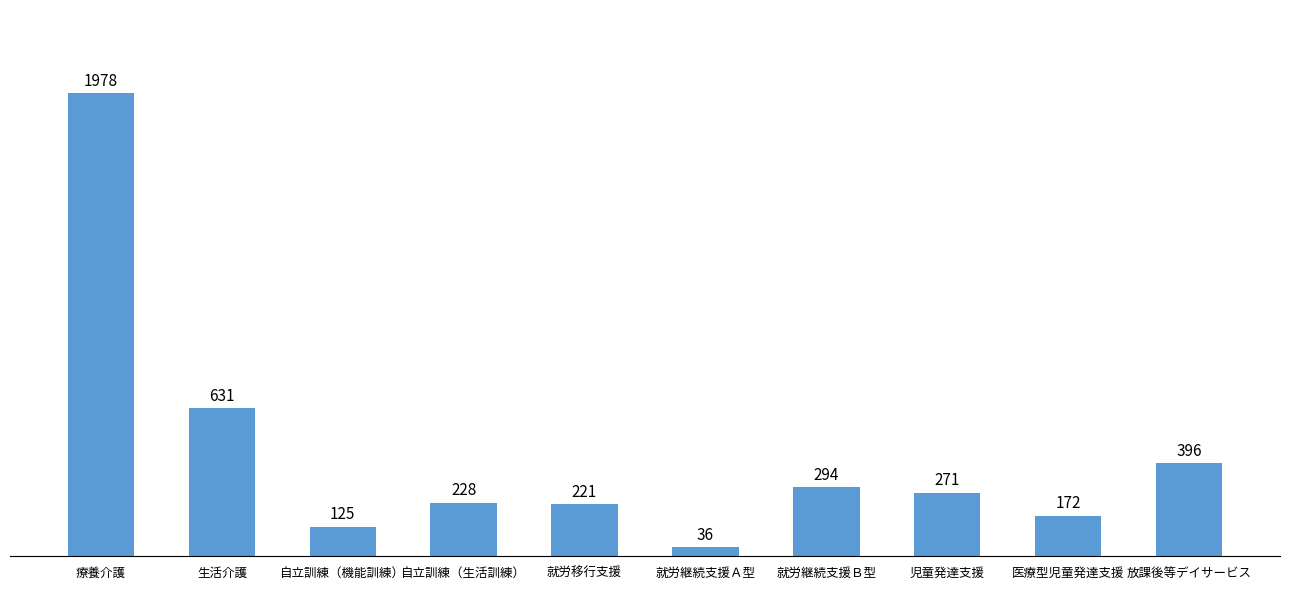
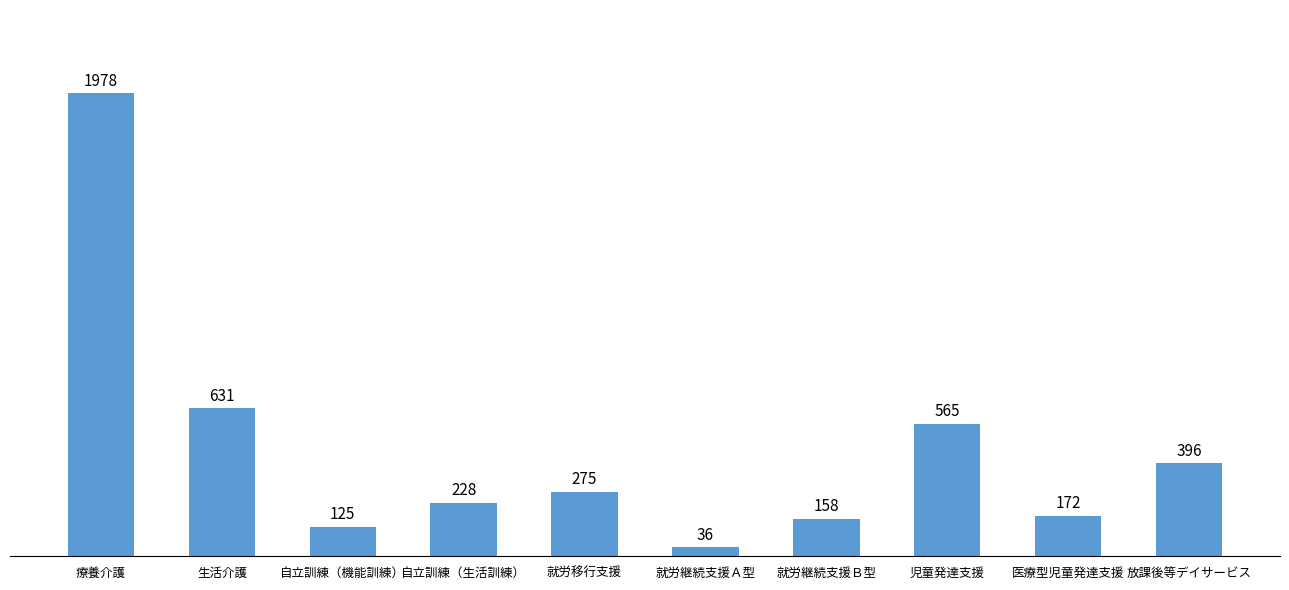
  {
    "療養介護": 1978,
    "生活介護": 631,
    "自立訓練（機能訓練）": 125,
    "自立訓練（生活訓練）": 228,
-   "就労移行支援": 221,
+   "就労移行支援": 275,
    "就労継続支援Ａ型": 36,
-   "就労継続支援Ｂ型": 294,
-   "児童発達支援": 271,
+   "就労継続支援Ｂ型": 158,
+   "児童発達支援": 565,
    "医療型児童発達支援": 172,
    "放課後等デイサービス": 396
  }
